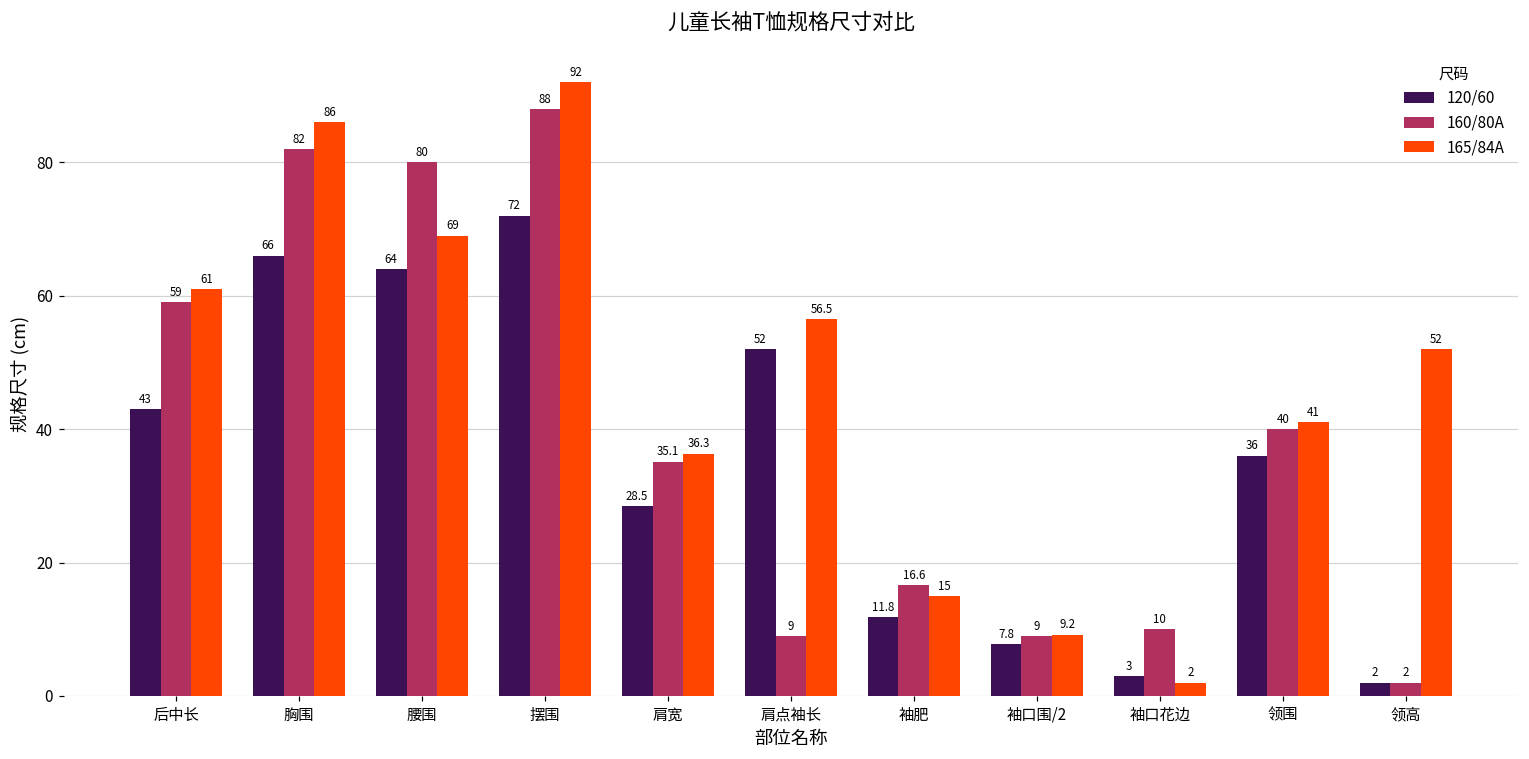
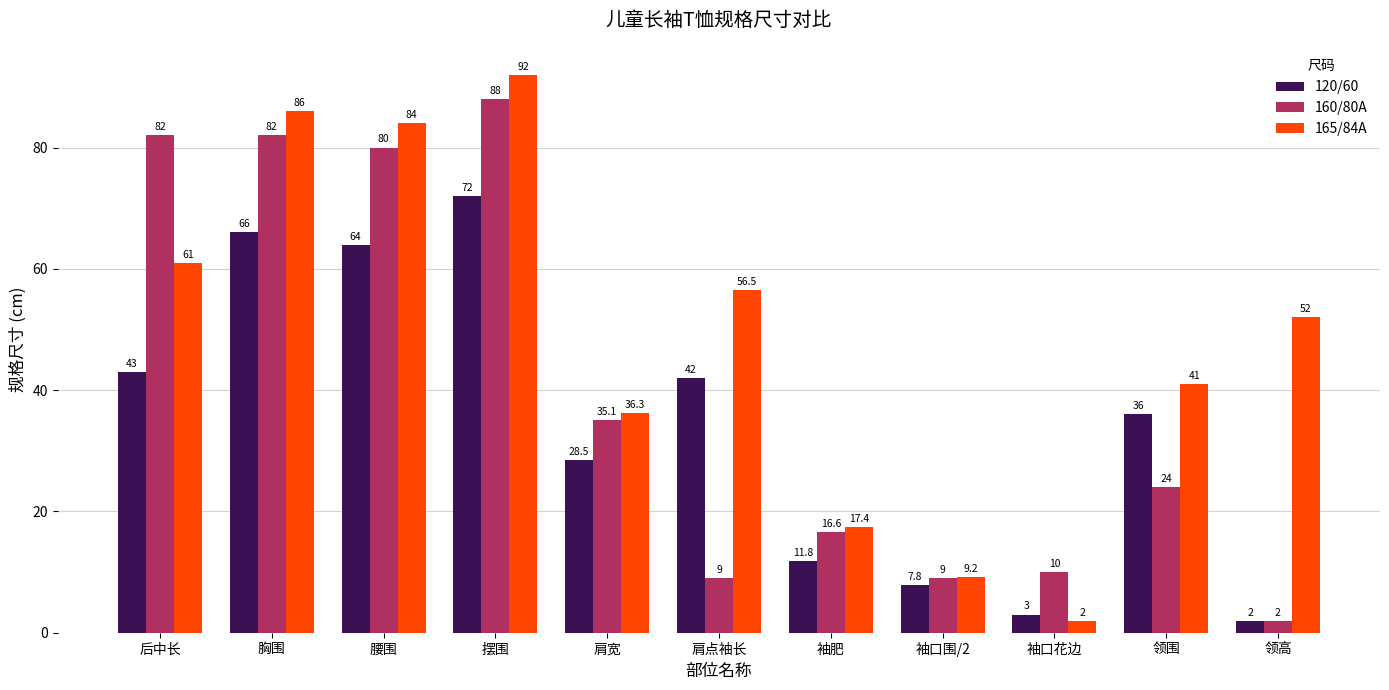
  {
    "120/60": {
      "后中长": 43,
      "胸围": 66,
      "腰围": 64,
      "摆围": 72,
      "肩宽": 28.5,
-     "肩点袖长": 52,
+     "肩点袖长": 42,
      "袖肥": 11.8,
      "袖口围/2": 7.8,
      "袖口花边": 3,
      "领围": 36,
      "领高": 2
    },
    "160/80A": {
-     "后中长": 59,
+     "后中长": 82,
      "胸围": 82,
      "腰围": 80,
      "摆围": 88,
      "肩宽": 35.1,
      "肩点袖长": 9,
      "袖肥": 16.6,
      "袖口围/2": 9,
      "袖口花边": 10,
-     "领围": 40,
+     "领围": 24,
      "领高": 2
    },
    "165/84A": {
      "后中长": 61,
      "胸围": 86,
-     "腰围": 69,
+     "腰围": 84,
      "摆围": 92,
      "肩宽": 36.3,
      "肩点袖长": 56.5,
-     "袖肥": 15,
+     "袖肥": 17.4,
      "袖口围/2": 9.2,
      "袖口花边": 2,
      "领围": 41,
      "领高": 52
    }
  }
